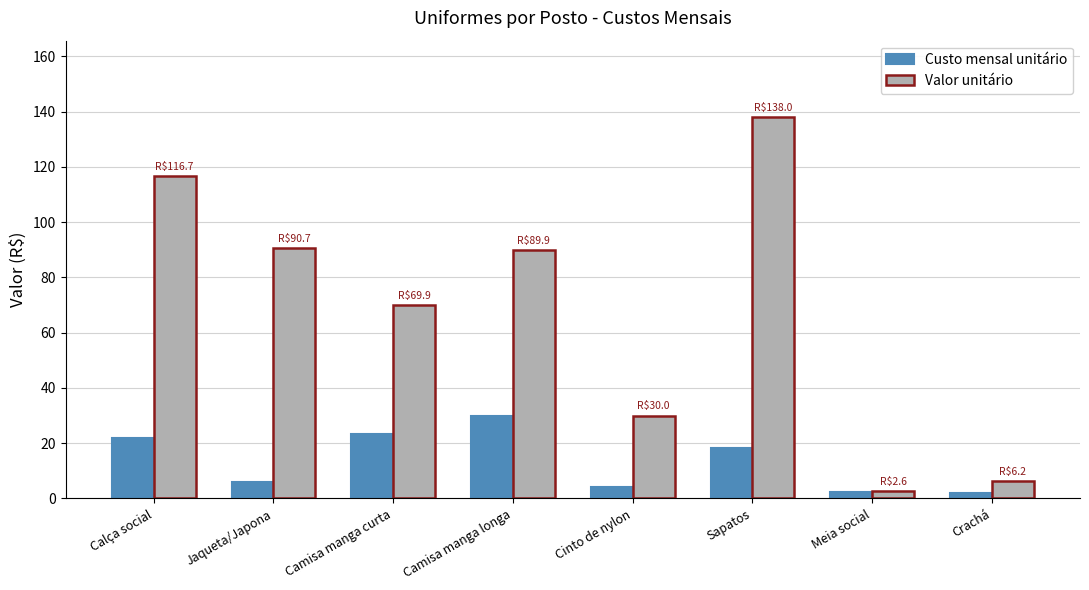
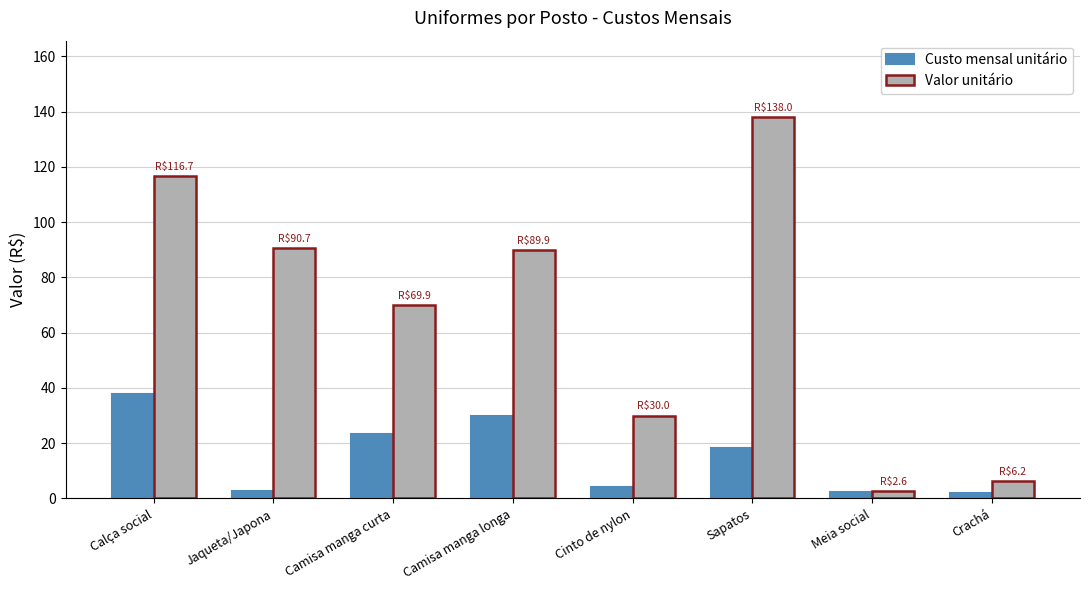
  {
    "Custo mensal unitário": {
-     "Calça social": "22",
-     "Jaqueta/Japona": "6",
+     "Calça social": "38",
+     "Jaqueta/Japona": "3",
      "Camisa manga curta": "23",
      "Camisa manga longa": "30",
      "Cinto de nylon": "4",
      "Sapatos": "18",
      "Meia social": "2",
      "Crachá": "2"
    },
    "Valor unitário": {
      "Calça social": "$116.7",
      "Jaqueta/Japona": "$90.7",
      "Camisa manga curta": "$69.9",
      "Camisa manga longa": "$89.9",
      "Cinto de nylon": "$30.0",
      "Sapatos": "$138.0",
      "Meia social": "$2.6",
      "Crachá": "$6.2"
    }
  }
